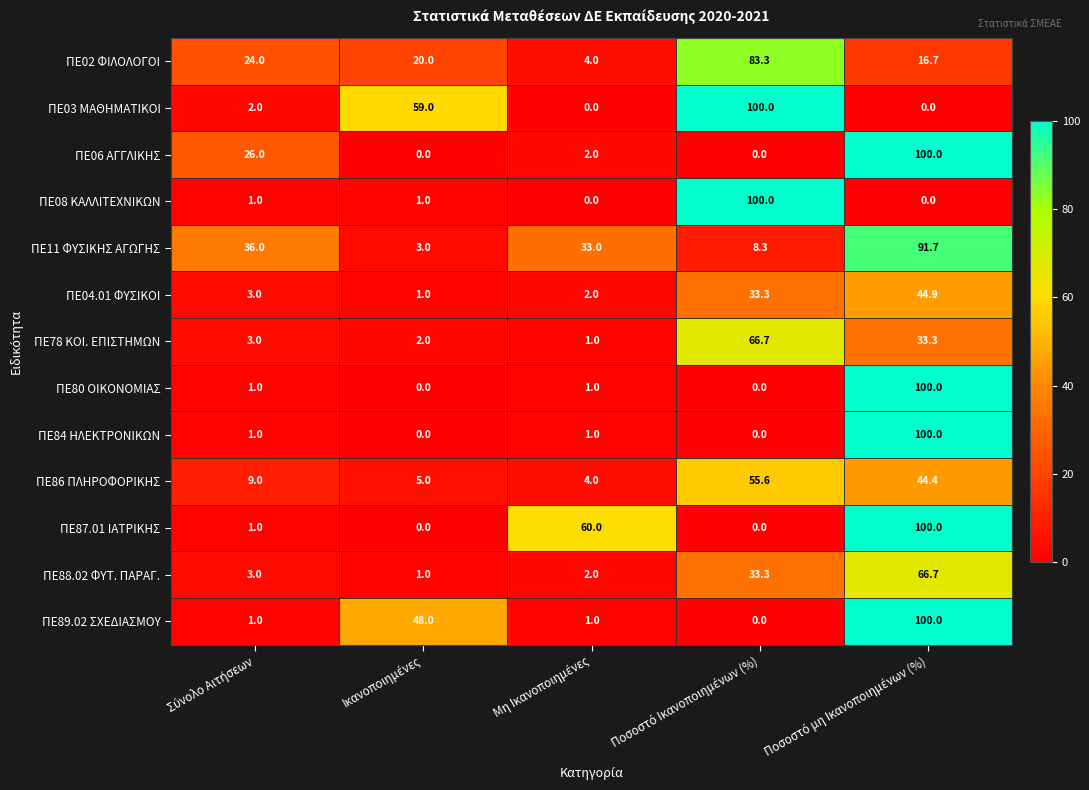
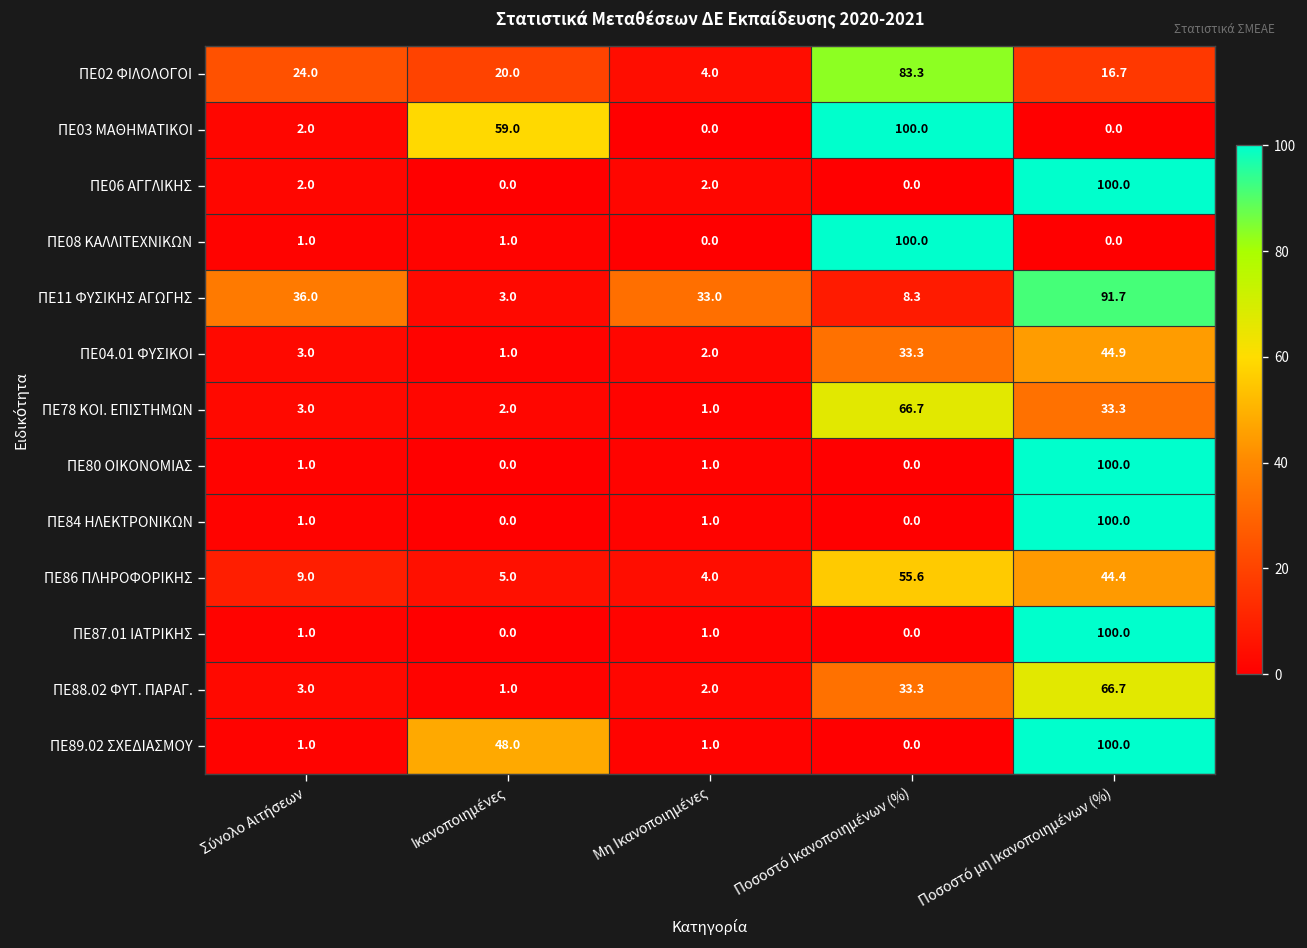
  {
    "ΠΕ02 ΦΙΛΟΛΟΓΟΙ": {
      "Σύνολο Αιτήσεων": 24.0,
      "Ικανοποιημένες": 20.0,
      "Μη Ικανοποιημένες": 4.0,
      "Ποσοστό Ικανοποιημένων (%)": 83.3,
      "Ποσοστό μη Ικανοποιημένων (%)": 16.7
    },
    "ΠΕ03 ΜΑΘΗΜΑΤΙΚΟΙ": {
      "Σύνολο Αιτήσεων": 2.0,
      "Ικανοποιημένες": 59.0,
      "Μη Ικανοποιημένες": 0.0,
      "Ποσοστό Ικανοποιημένων (%)": 100.0,
      "Ποσοστό μη Ικανοποιημένων (%)": 0.0
    },
    "ΠΕ06 ΑΓΓΛΙΚΗΣ": {
-     "Σύνολο Αιτήσεων": 26.0,
+     "Σύνολο Αιτήσεων": 2.0,
      "Ικανοποιημένες": 0.0,
      "Μη Ικανοποιημένες": 2.0,
      "Ποσοστό Ικανοποιημένων (%)": 0.0,
      "Ποσοστό μη Ικανοποιημένων (%)": 100.0
    },
    "ΠΕ08 ΚΑΛΛΙΤΕΧΝΙΚΩΝ": {
      "Σύνολο Αιτήσεων": 1.0,
      "Ικανοποιημένες": 1.0,
      "Μη Ικανοποιημένες": 0.0,
      "Ποσοστό Ικανοποιημένων (%)": 100.0,
      "Ποσοστό μη Ικανοποιημένων (%)": 0.0
    },
    "ΠΕ11 ΦΥΣΙΚΗΣ ΑΓΩΓΗΣ": {
      "Σύνολο Αιτήσεων": 36.0,
      "Ικανοποιημένες": 3.0,
      "Μη Ικανοποιημένες": 33.0,
      "Ποσοστό Ικανοποιημένων (%)": 8.3,
      "Ποσοστό μη Ικανοποιημένων (%)": 91.7
    },
    "ΠΕ04.01 ΦΥΣΙΚΟΙ": {
      "Σύνολο Αιτήσεων": 3.0,
      "Ικανοποιημένες": 1.0,
      "Μη Ικανοποιημένες": 2.0,
      "Ποσοστό Ικανοποιημένων (%)": 33.3,
      "Ποσοστό μη Ικανοποιημένων (%)": 44.9
    },
    "ΠΕ78 ΚΟΙ. ΕΠΙΣΤΗΜΩΝ": {
      "Σύνολο Αιτήσεων": 3.0,
      "Ικανοποιημένες": 2.0,
      "Μη Ικανοποιημένες": 1.0,
      "Ποσοστό Ικανοποιημένων (%)": 66.7,
      "Ποσοστό μη Ικανοποιημένων (%)": 33.3
    },
    "ΠΕ80 ΟΙΚΟΝΟΜΙΑΣ": {
      "Σύνολο Αιτήσεων": 1.0,
      "Ικανοποιημένες": 0.0,
      "Μη Ικανοποιημένες": 1.0,
      "Ποσοστό Ικανοποιημένων (%)": 0.0,
      "Ποσοστό μη Ικανοποιημένων (%)": 100.0
    },
    "ΠΕ84 ΗΛΕΚΤΡΟΝΙΚΩΝ": {
      "Σύνολο Αιτήσεων": 1.0,
      "Ικανοποιημένες": 0.0,
      "Μη Ικανοποιημένες": 1.0,
      "Ποσοστό Ικανοποιημένων (%)": 0.0,
      "Ποσοστό μη Ικανοποιημένων (%)": 100.0
    },
    "ΠΕ86 ΠΛΗΡΟΦΟΡΙΚΗΣ": {
      "Σύνολο Αιτήσεων": 9.0,
      "Ικανοποιημένες": 5.0,
      "Μη Ικανοποιημένες": 4.0,
      "Ποσοστό Ικανοποιημένων (%)": 55.6,
      "Ποσοστό μη Ικανοποιημένων (%)": 44.4
    },
    "ΠΕ87.01 ΙΑΤΡΙΚΗΣ": {
      "Σύνολο Αιτήσεων": 1.0,
      "Ικανοποιημένες": 0.0,
-     "Μη Ικανοποιημένες": 60.0,
+     "Μη Ικανοποιημένες": 1.0,
      "Ποσοστό Ικανοποιημένων (%)": 0.0,
      "Ποσοστό μη Ικανοποιημένων (%)": 100.0
    },
    "ΠΕ88.02 ΦΥΤ. ΠΑΡΑΓ.": {
      "Σύνολο Αιτήσεων": 3.0,
      "Ικανοποιημένες": 1.0,
      "Μη Ικανοποιημένες": 2.0,
      "Ποσοστό Ικανοποιημένων (%)": 33.3,
      "Ποσοστό μη Ικανοποιημένων (%)": 66.7
    },
    "ΠΕ89.02 ΣΧΕΔΙΑΣΜΟΥ": {
      "Σύνολο Αιτήσεων": 1.0,
      "Ικανοποιημένες": 48.0,
      "Μη Ικανοποιημένες": 1.0,
      "Ποσοστό Ικανοποιημένων (%)": 0.0,
      "Ποσοστό μη Ικανοποιημένων (%)": 100.0
    }
  }
